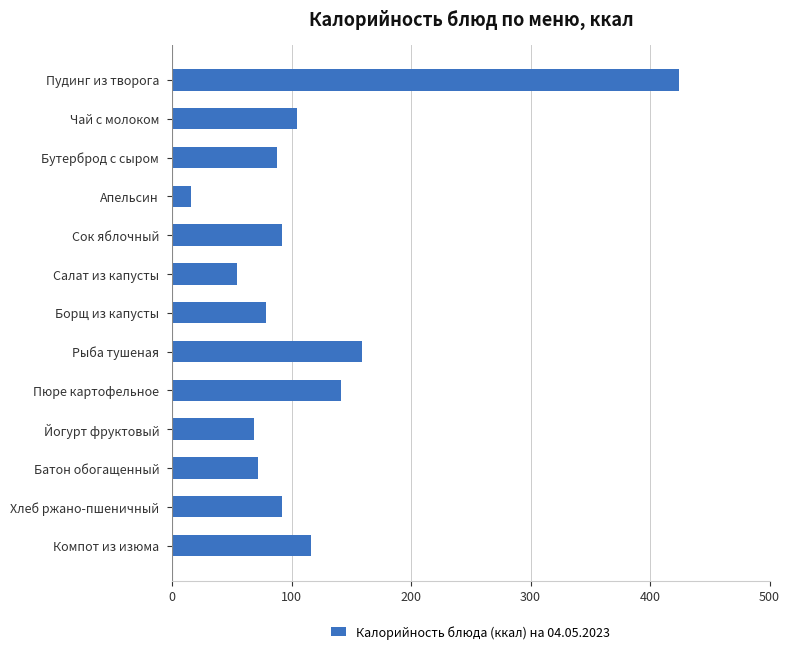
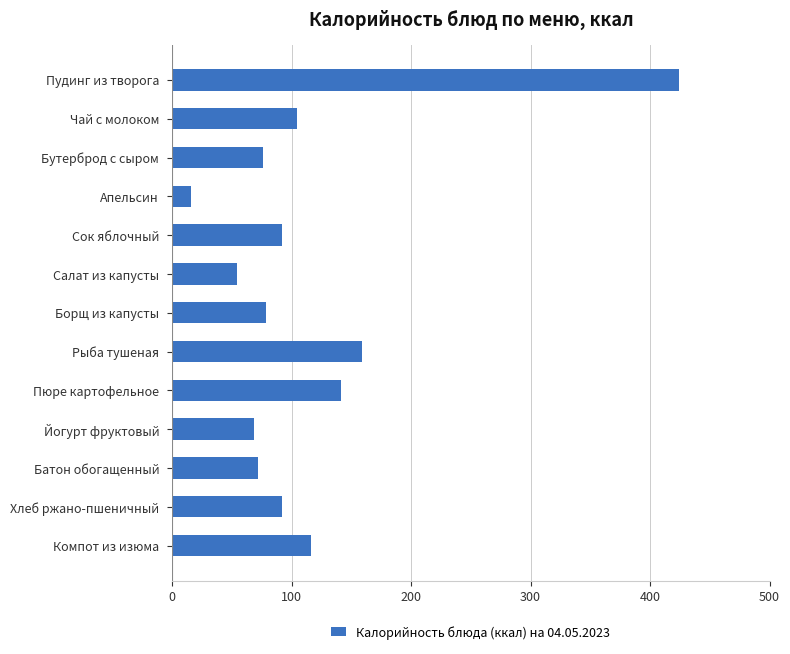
  {
    "Пудинг из творога": 424,
    "Чай с молоком": 104,
-   "Бутерброд с сыром": 88,
+   "Бутерброд с сыром": 76,
    "Апельсин": 15,
    "Сок яблочный": 92,
    "Салат из капусты": 54,
    "Борщ из капусты": 78,
    "Рыба тушеная": 159,
    "Пюре картофельное": 141,
    "Йогурт фруктовый": 68,
    "Батон обогащенный": 72,
    "Хлеб ржано-пшеничный": 92,
    "Компот из изюма": 116
  }
